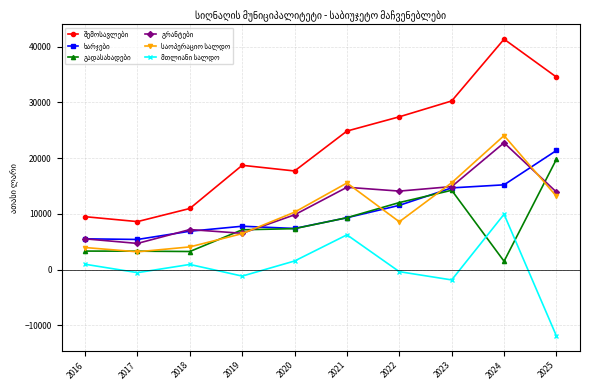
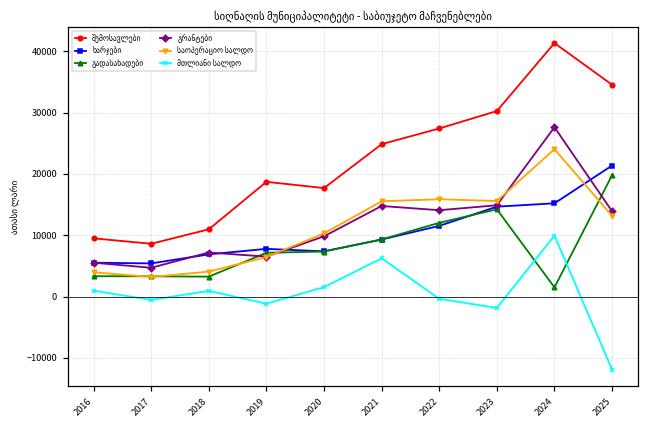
  {
    "შემოსავლები": {
      "2016": 10000,
      "2017": 9000,
      "2018": 11000,
      "2019": 19000,
      "2020": 18000,
      "2021": 25000,
      "2022": 27000,
      "2023": 30000,
      "2024": 41000,
      "2025": 35000
    },
    "ხარჯები": {
      "2017": 5000,
      "2019": 8000,
      "2022": 12000,
      "2024": 15000,
      "2025": 21000
    },
    "გადასახადები": {
      "2016": 3000,
      "2018": 3000,
      "2019": 7000,
      "2022": 12000,
      "2024": 2000,
      "2025": 20000
    },
    "გრანტები": {
      "2017": 5000,
      "2020": 10000,
      "2021": 15000,
      "2022": 14000,
-     "2024": 23000,
+     "2024": 28000,
      "2025": 14000
    },
    "საოპერაციო სალდო": {
      "2016": 4000,
      "2018": 4000,
      "2020": 10000,
      "2021": 16000,
-     "2022": 9000,
+     "2022": 16000,
      "2023": 16000,
      "2024": 24000,
      "2025": 13000
    },
    "მთლიანი სალდო": {
      "2016": 1000,
      "2017": -1000,
      "2018": 1000,
      "2019": -1000,
      "2020": 2000,
      "2021": 6000,
      "2022": 0,
      "2023": -2000,
      "2024": 10000,
      "2025": -12000
    }
  }
